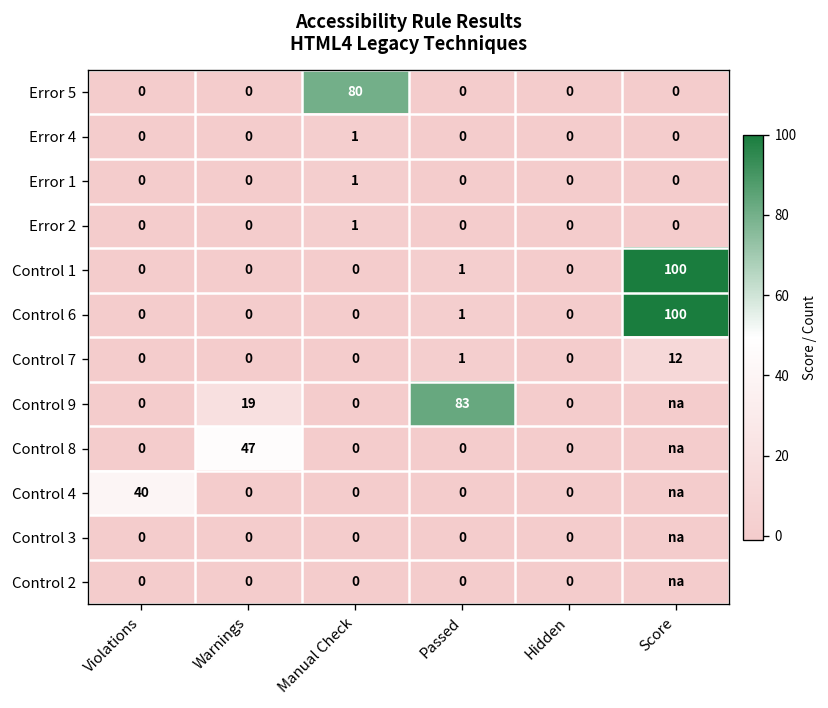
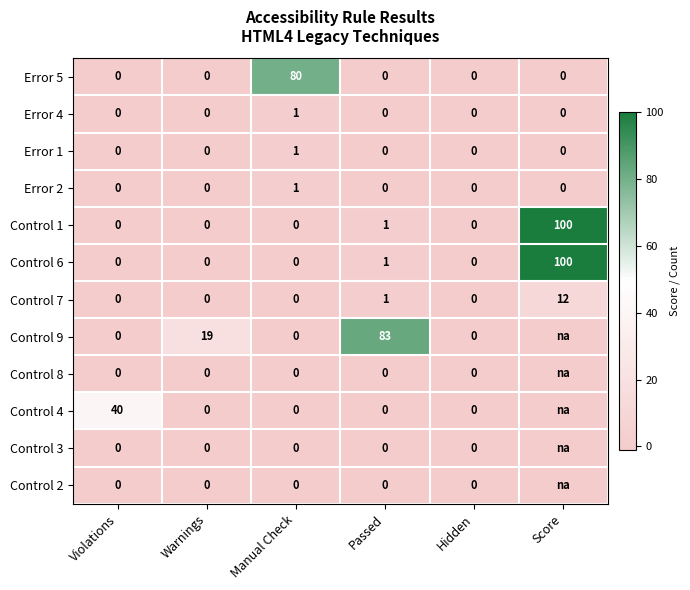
  {
    "Error 5": {
      "Violations": 0,
      "Warnings": 0,
      "Manual Check": 80,
      "Passed": 0,
      "Hidden": 0,
      "Score": 0
    },
    "Error 4": {
      "Violations": 0,
      "Warnings": 0,
      "Manual Check": 1,
      "Passed": 0,
      "Hidden": 0,
      "Score": 0
    },
    "Error 1": {
      "Violations": 0,
      "Warnings": 0,
      "Manual Check": 1,
      "Passed": 0,
      "Hidden": 0,
      "Score": 0
    },
    "Error 2": {
      "Violations": 0,
      "Warnings": 0,
      "Manual Check": 1,
      "Passed": 0,
      "Hidden": 0,
      "Score": 0
    },
    "Control 1": {
      "Violations": 0,
      "Warnings": 0,
      "Manual Check": 0,
      "Passed": 1,
      "Hidden": 0,
      "Score": 100
    },
    "Control 6": {
      "Violations": 0,
      "Warnings": 0,
      "Manual Check": 0,
      "Passed": 1,
      "Hidden": 0,
      "Score": 100
    },
    "Control 7": {
      "Violations": 0,
      "Warnings": 0,
      "Manual Check": 0,
      "Passed": 1,
      "Hidden": 0,
      "Score": 12
    },
    "Control 9": {
      "Violations": 0,
      "Warnings": 19,
      "Manual Check": 0,
      "Passed": 83,
      "Hidden": 0
    },
    "Control 8": {
      "Violations": 0,
-     "Warnings": 47,
+     "Warnings": 0,
      "Manual Check": 0,
      "Passed": 0,
      "Hidden": 0
    },
    "Control 4": {
      "Violations": 40,
      "Warnings": 0,
      "Manual Check": 0,
      "Passed": 0,
      "Hidden": 0
    },
    "Control 3": {
      "Violations": 0,
      "Warnings": 0,
      "Manual Check": 0,
      "Passed": 0,
      "Hidden": 0
    },
    "Control 2": {
      "Violations": 0,
      "Warnings": 0,
      "Manual Check": 0,
      "Passed": 0,
      "Hidden": 0
    }
  }
